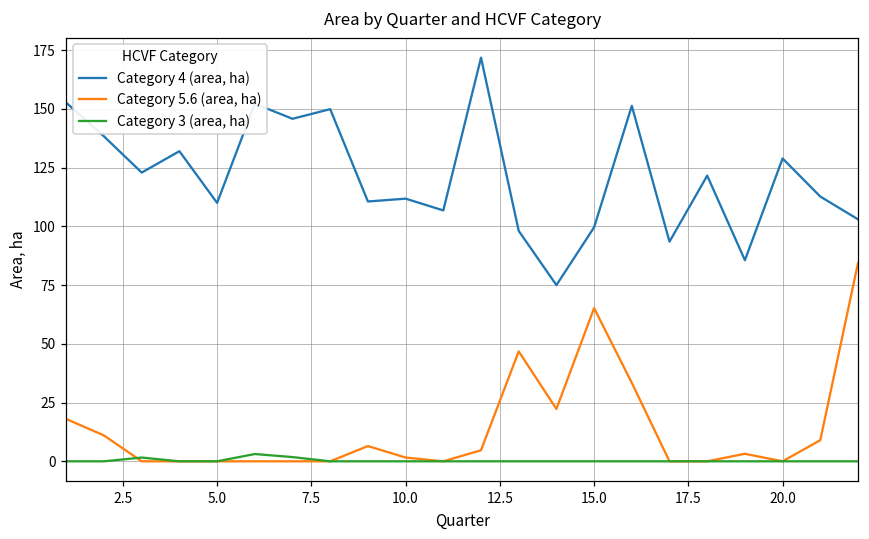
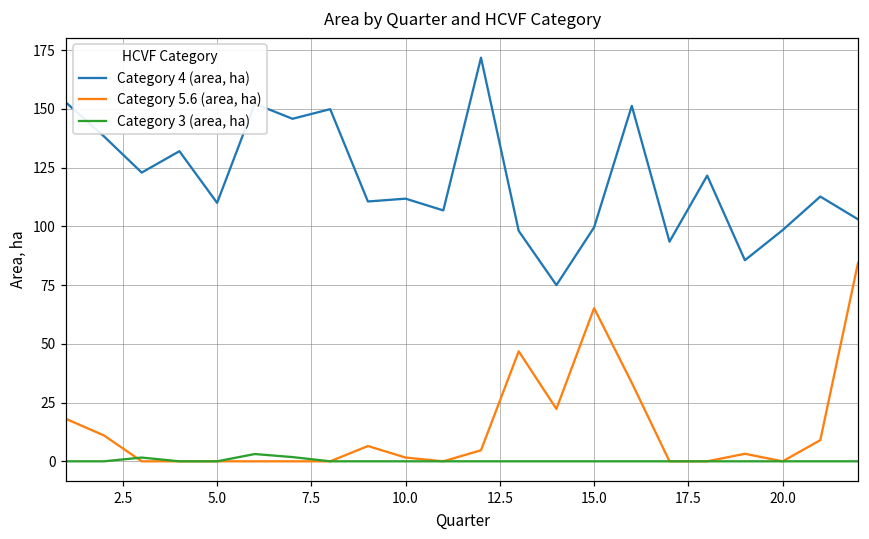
  {
    "Category 4 (area, ha)": {
      "5.0": 110,
      "10.0": 112,
      "15.0": 100,
-     "20.0": 129
+     "20.0": 98
    },
    "Category 5.6 (area, ha)": {
      "10.0": 2,
      "15.0": 65
    },
    "Category 3 (area, ha)": {
      "10.0": 0,
      "15.0": 0
    }
  }
